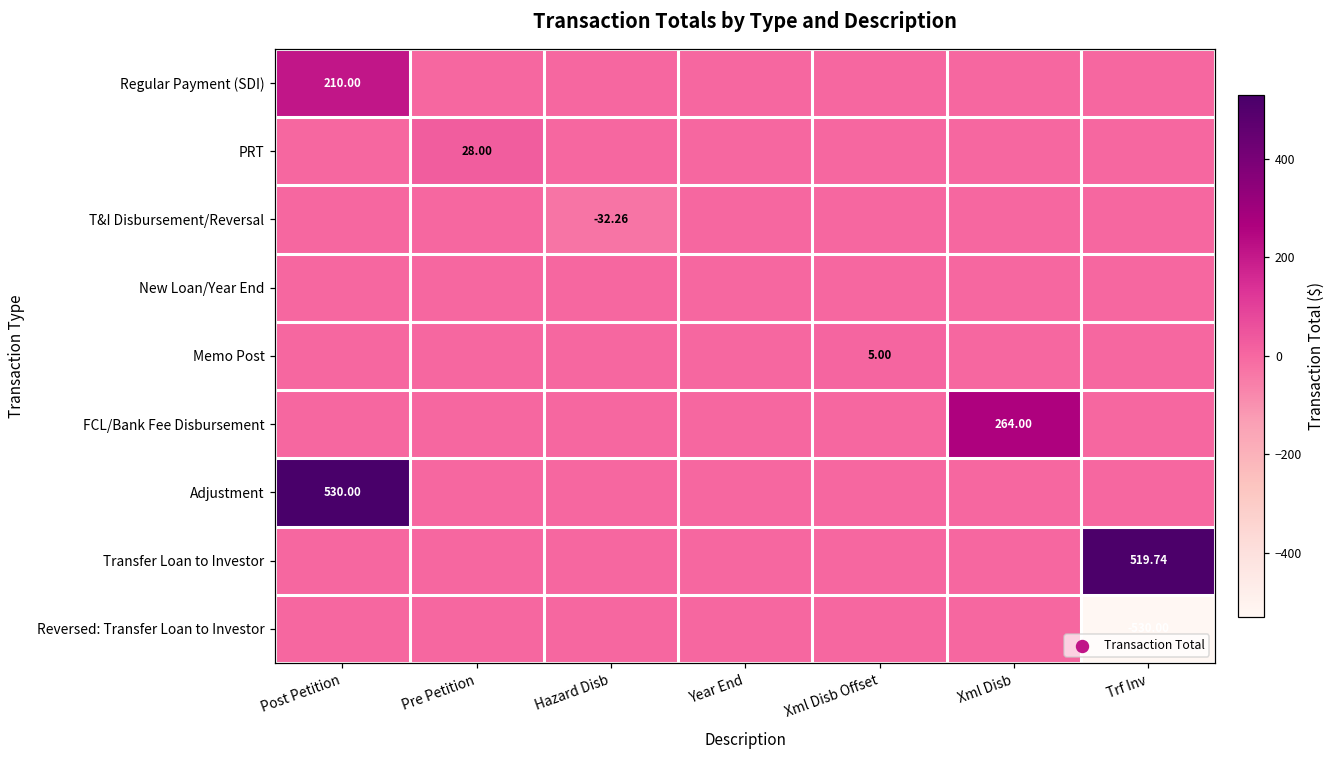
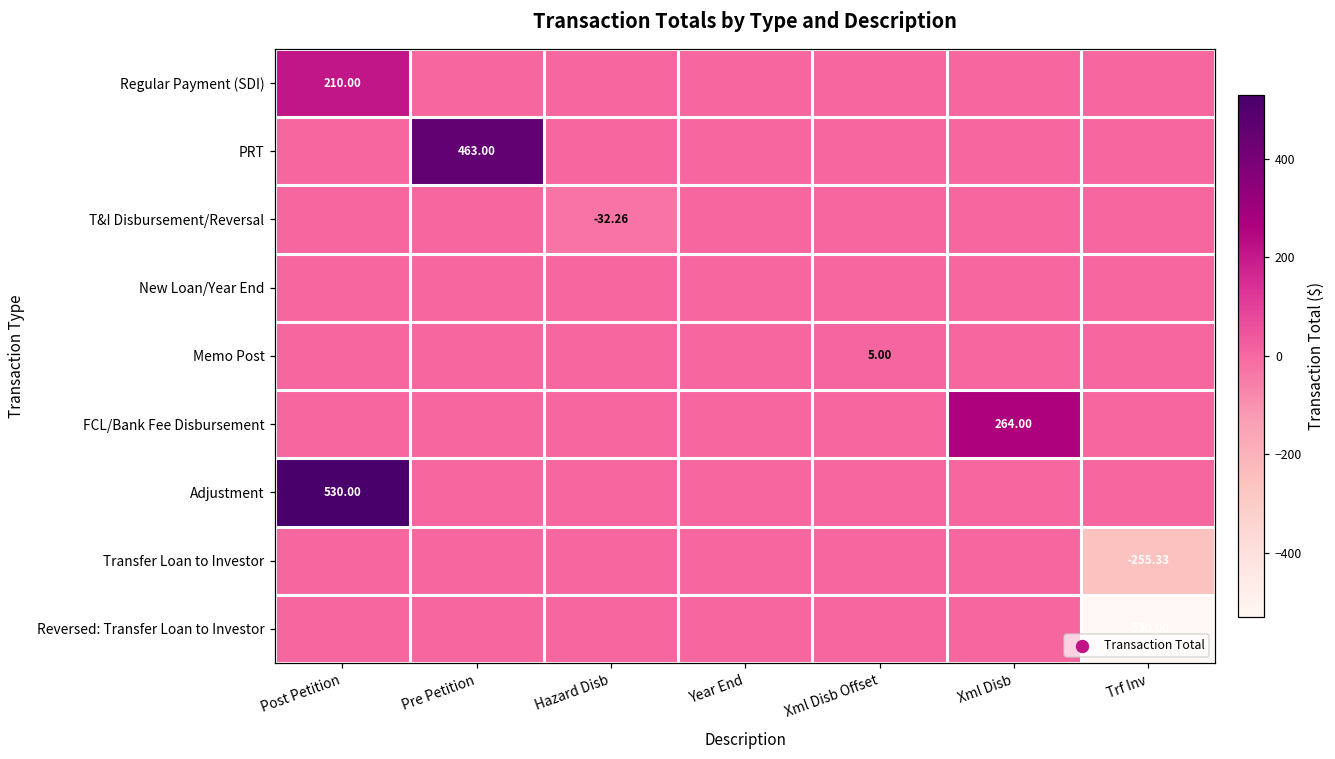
  {
    "Regular Payment (SDI)": {
      "Post Petition": 210.00
    },
    "PRT": {
-     "Pre Petition": 28.00
+     "Pre Petition": 463.00
    },
    "T&I Disbursement/Reversal": {
      "Hazard Disb": -32.26
    },
    "Memo Post": {
      "Xml Disb Offset": 5.00
    },
    "FCL/Bank Fee Disbursement": {
      "Xml Disb": 264.00
    },
    "Adjustment": {
      "Post Petition": 530.00
    },
    "Transfer Loan to Investor": {
-     "Trf Inv": 519.74
+     "Trf Inv": -255.33
    }
  }
